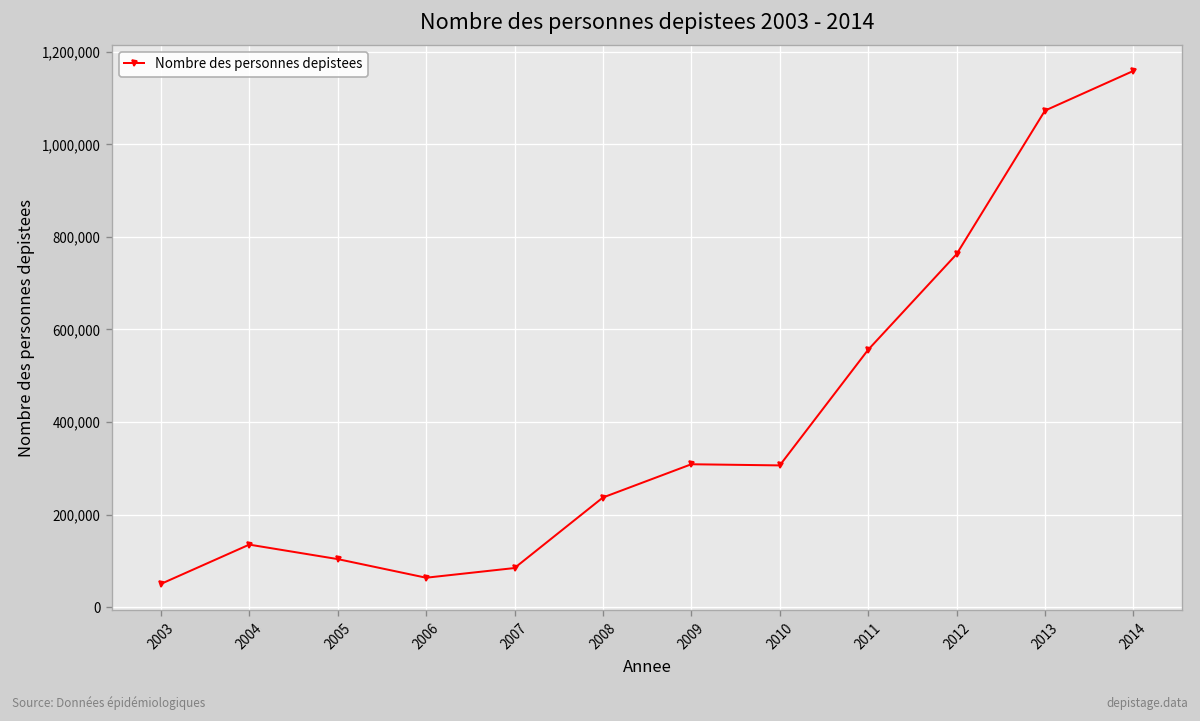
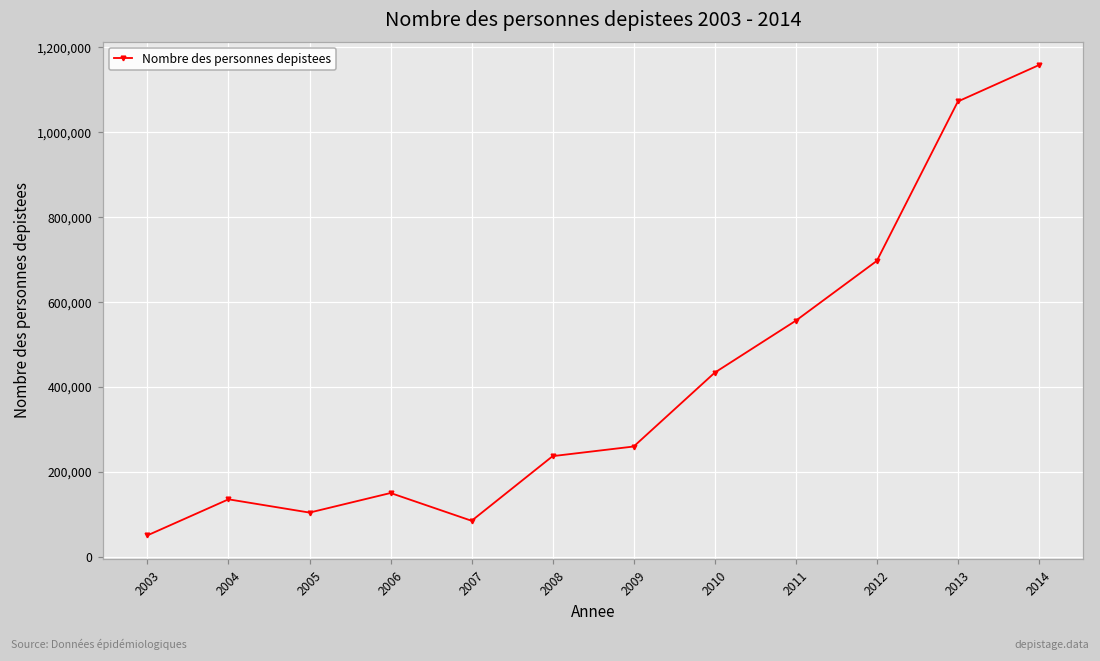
  {
    "2003": "50,000",
    "2004": "140,000",
    "2005": "100,000",
-   "2006": "60,000",
+   "2006": "150,000",
    "2007": "80,000",
    "2008": "240,000",
-   "2009": "310,000",
-   "2010": "310,000",
+   "2009": "260,000",
+   "2010": "430,000",
    "2011": "560,000",
-   "2012": "760,000",
+   "2012": "700,000",
    "2013": "1,070,000",
    "2014": "1,160,000"
  }
